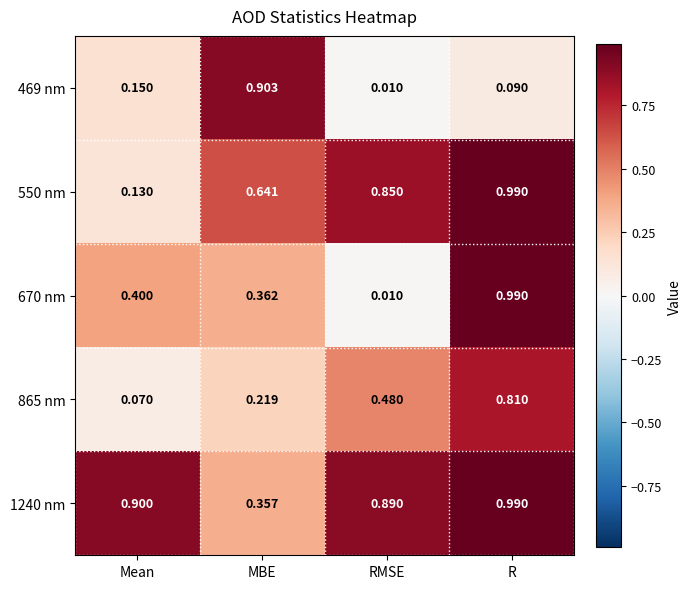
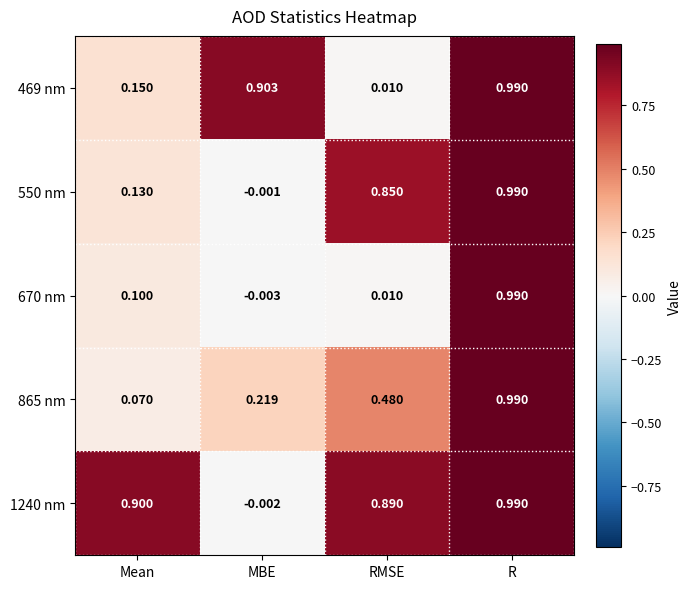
  {
    "469 nm": {
      "Mean": 0.150,
      "MBE": 0.903,
      "RMSE": 0.010,
-     "R": 0.090
+     "R": 0.990
    },
    "550 nm": {
      "Mean": 0.130,
-     "MBE": 0.641,
+     "MBE": -0.001,
      "RMSE": 0.850,
      "R": 0.990
    },
    "670 nm": {
-     "Mean": 0.400,
-     "MBE": 0.362,
+     "Mean": 0.100,
+     "MBE": -0.003,
      "RMSE": 0.010,
      "R": 0.990
    },
    "865 nm": {
      "Mean": 0.070,
      "MBE": 0.219,
      "RMSE": 0.480,
-     "R": 0.810
+     "R": 0.990
    },
    "1240 nm": {
      "Mean": 0.900,
-     "MBE": 0.357,
+     "MBE": -0.002,
      "RMSE": 0.890,
      "R": 0.990
    }
  }
